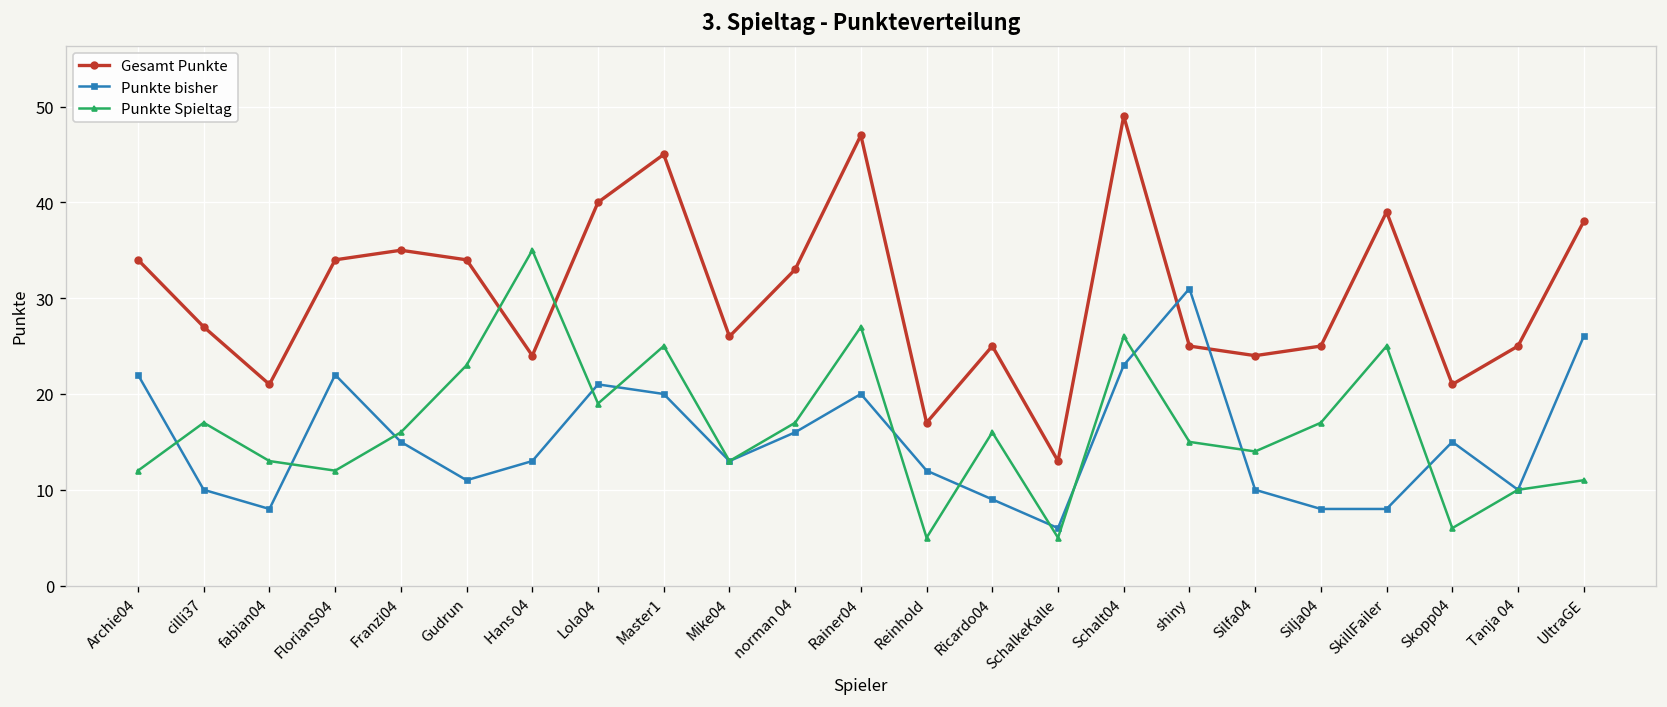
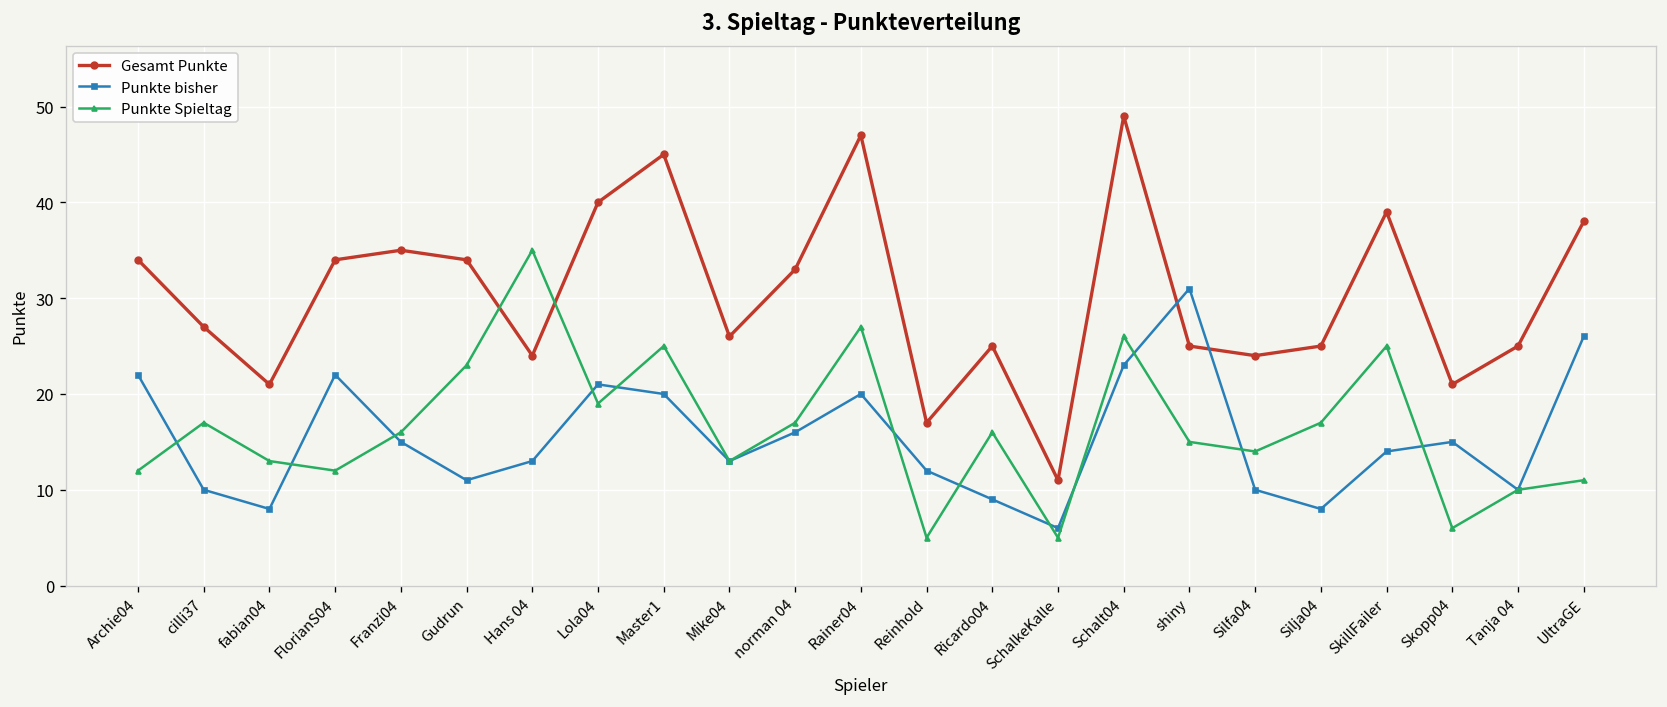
  {
    "Gesamt Punkte": {
      "Archie04": 34,
      "cilli37": 27,
      "fabian04": 21,
      "FlorianS04": 34,
      "Franzi04": 35,
      "Gudrun": 34,
      "Hans 04": 24,
      "Lola04": 40,
      "Master1": 45,
      "Mike04": 26,
      "norman 04": 33,
      "Rainer04": 47,
      "Reinhold": 17,
      "Ricardo04": 25,
-     "SchalkeKalle": 13,
+     "SchalkeKalle": 11,
      "Schalt04": 49,
      "shiny": 25,
      "Silfa04": 24,
      "Silja04": 25,
      "SkillFailer": 39,
      "Skopp04": 21,
      "Tanja 04": 25,
      "UltraGE": 38
    },
    "Punkte bisher": {
      "Archie04": 22,
      "cilli37": 10,
      "fabian04": 8,
      "FlorianS04": 22,
      "Franzi04": 15,
      "Gudrun": 11,
      "Hans 04": 13,
      "Lola04": 21,
      "Master1": 20,
      "norman 04": 16,
      "Rainer04": 20,
      "Reinhold": 12,
      "Ricardo04": 9,
      "SchalkeKalle": 6,
      "Schalt04": 23,
      "shiny": 31,
      "Silfa04": 10,
      "Silja04": 8,
-     "SkillFailer": 8,
+     "SkillFailer": 14,
      "Skopp04": 15,
      "UltraGE": 26
    },
    "Punkte Spieltag": {
      "Archie04": 12,
      "cilli37": 17,
      "fabian04": 13,
      "FlorianS04": 12,
      "Franzi04": 16,
      "Gudrun": 23,
      "Hans 04": 35,
      "Lola04": 19,
      "Master1": 25,
      "norman 04": 17,
      "Rainer04": 27,
      "Reinhold": 5,
      "Ricardo04": 16,
      "SchalkeKalle": 5,
      "Schalt04": 26,
      "shiny": 15,
      "Silfa04": 14,
      "Silja04": 17,
      "SkillFailer": 25,
      "Skopp04": 6,
      "UltraGE": 11
    }
  }
